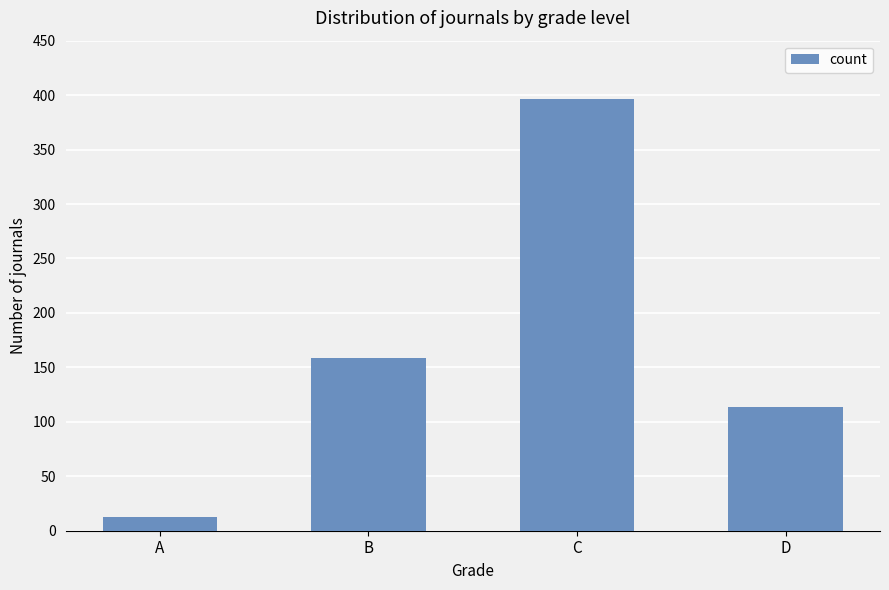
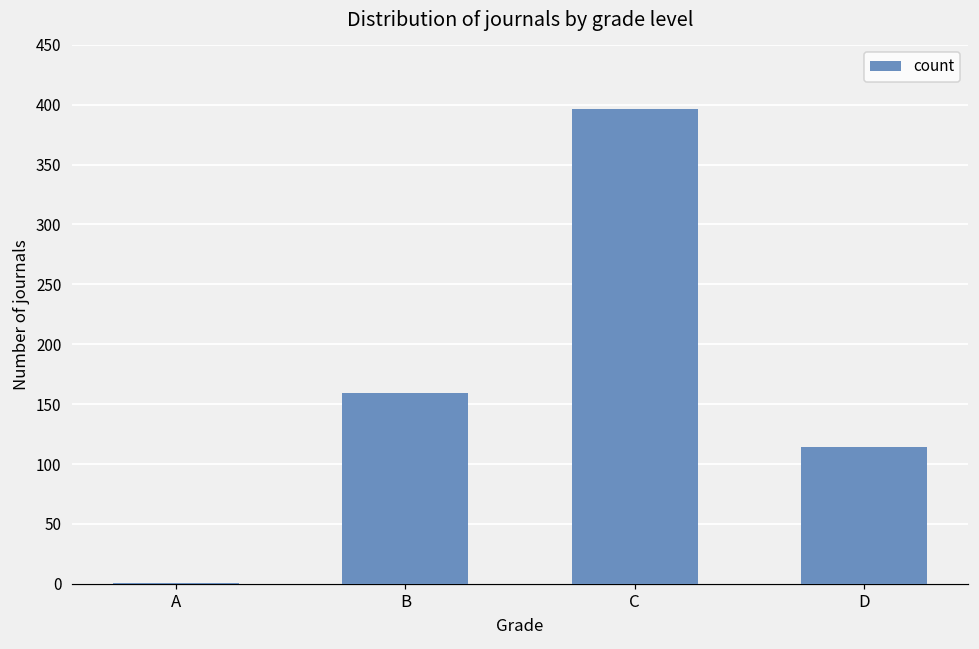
  {
-   "A": 13,
+   "A": 1,
    "B": 159,
    "C": 396,
    "D": 114
  }
